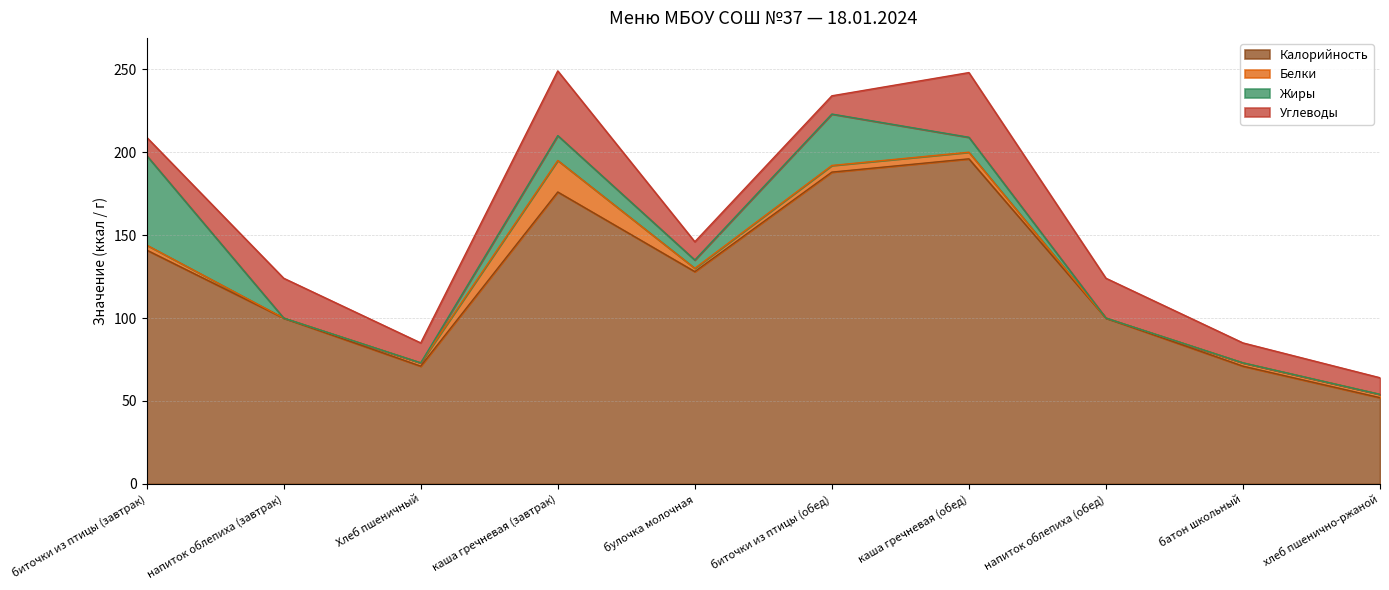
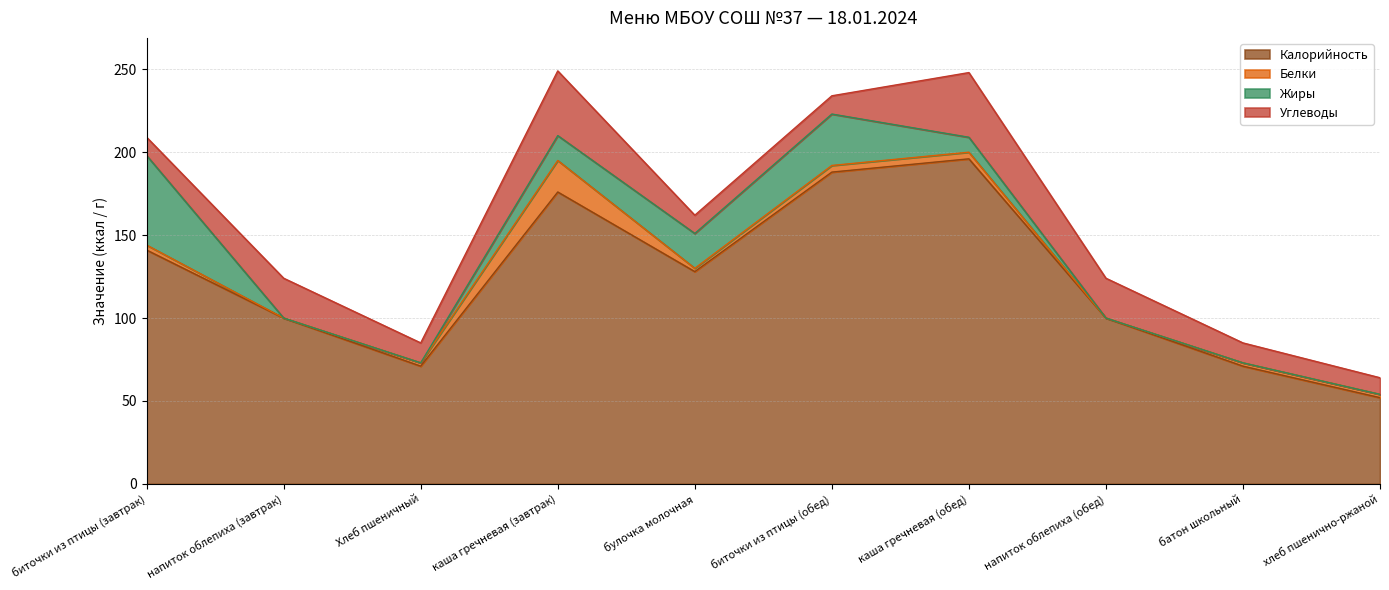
  {
    "Белки": {
      "биточки из птицы (завтрак)": 3,
      "каша гречневая (завтрак)": 19,
      "булочка молочная": 2,
      "биточки из птицы (обед)": 4,
      "каша гречневая (обед)": 4
    },
    "Жиры": {
      "биточки из птицы (завтрак)": 54,
      "каша гречневая (завтрак)": 15,
-     "булочка молочная": 5,
+     "булочка молочная": 21,
      "биточки из птицы (обед)": 31,
      "каша гречневая (обед)": 9
    }
  }
